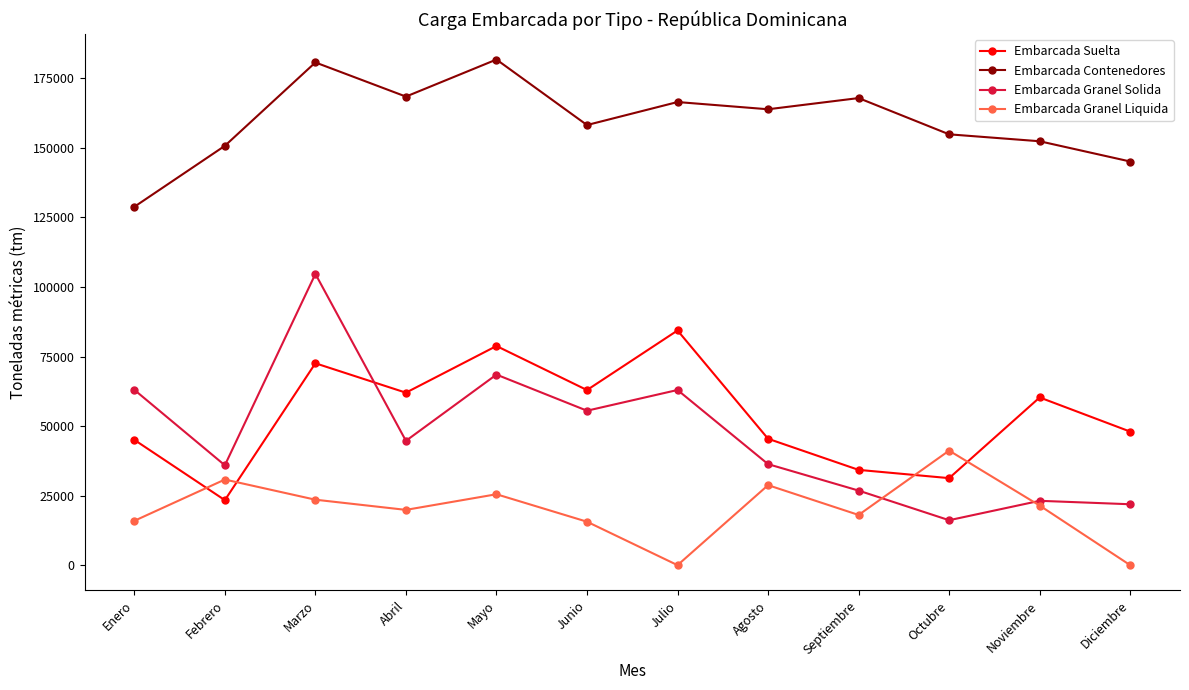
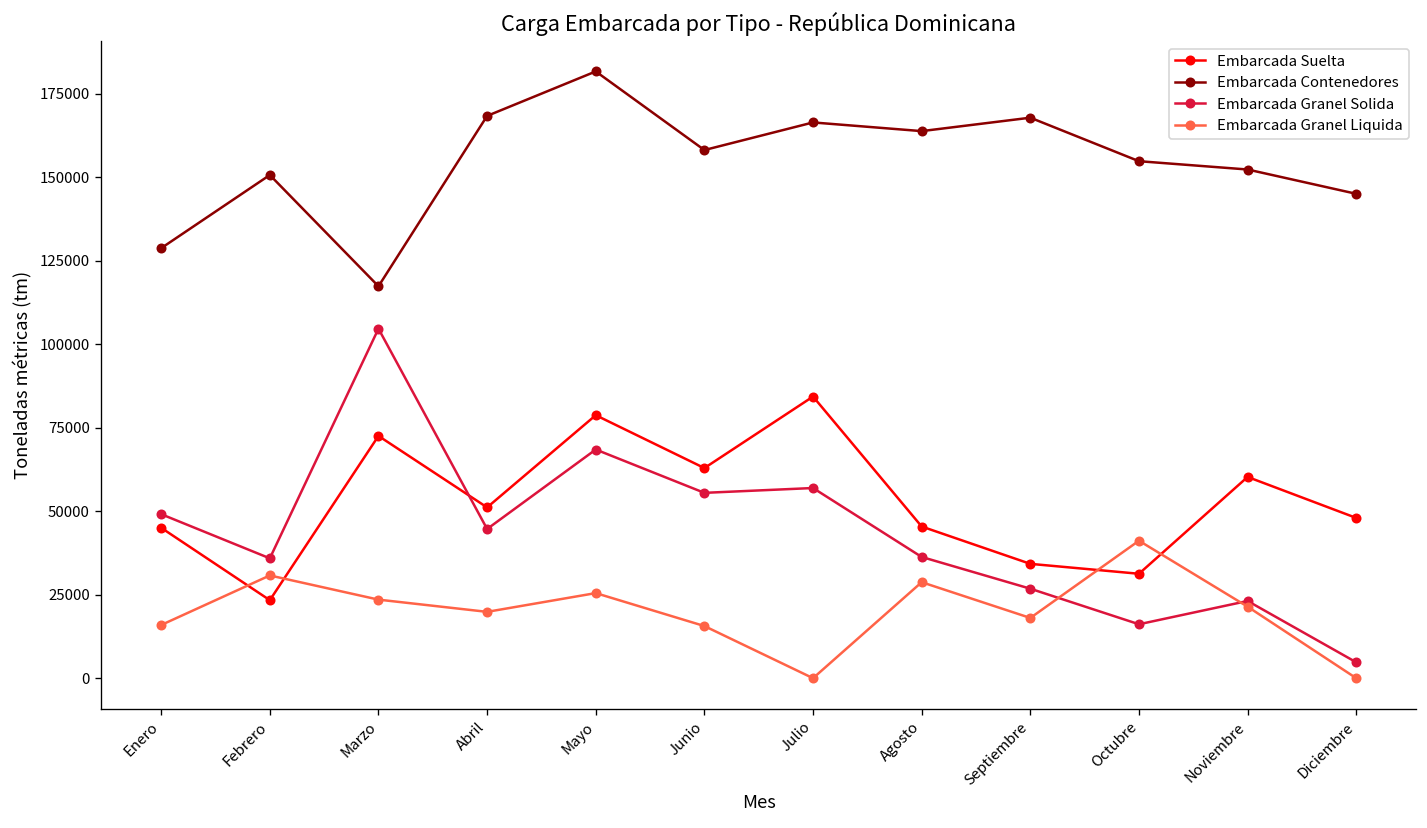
  {
    "Embarcada Suelta": {
      "Enero": 45000,
      "Febrero": 23000,
      "Marzo": 73000,
-     "Abril": 62000,
+     "Abril": 51000,
      "Mayo": 79000,
      "Junio": 63000,
      "Julio": 84000,
      "Agosto": 45000,
      "Septiembre": 34000,
      "Octubre": 31000,
      "Noviembre": 60000,
      "Diciembre": 48000
    },
    "Embarcada Contenedores": {
      "Enero": 129000,
      "Febrero": 151000,
-     "Marzo": 181000,
+     "Marzo": 117000,
      "Abril": 168000,
      "Mayo": 182000,
      "Junio": 158000,
      "Julio": 166000,
      "Agosto": 164000,
      "Septiembre": 168000,
      "Octubre": 155000,
      "Noviembre": 152000,
      "Diciembre": 145000
    },
    "Embarcada Granel Solida": {
-     "Enero": 63000,
+     "Enero": 49000,
      "Febrero": 36000,
      "Marzo": 105000,
      "Abril": 45000,
      "Mayo": 68000,
      "Junio": 56000,
-     "Julio": 63000,
+     "Julio": 57000,
      "Agosto": 36000,
      "Septiembre": 27000,
      "Octubre": 16000,
      "Noviembre": 23000,
-     "Diciembre": 22000
+     "Diciembre": 5000
    },
    "Embarcada Granel Liquida": {
      "Enero": 16000,
      "Febrero": 31000,
      "Marzo": 24000,
      "Abril": 20000,
      "Mayo": 25000,
      "Junio": 16000,
      "Julio": 0,
      "Agosto": 29000,
      "Septiembre": 18000,
      "Octubre": 41000,
      "Noviembre": 21000,
      "Diciembre": 0
    }
  }
